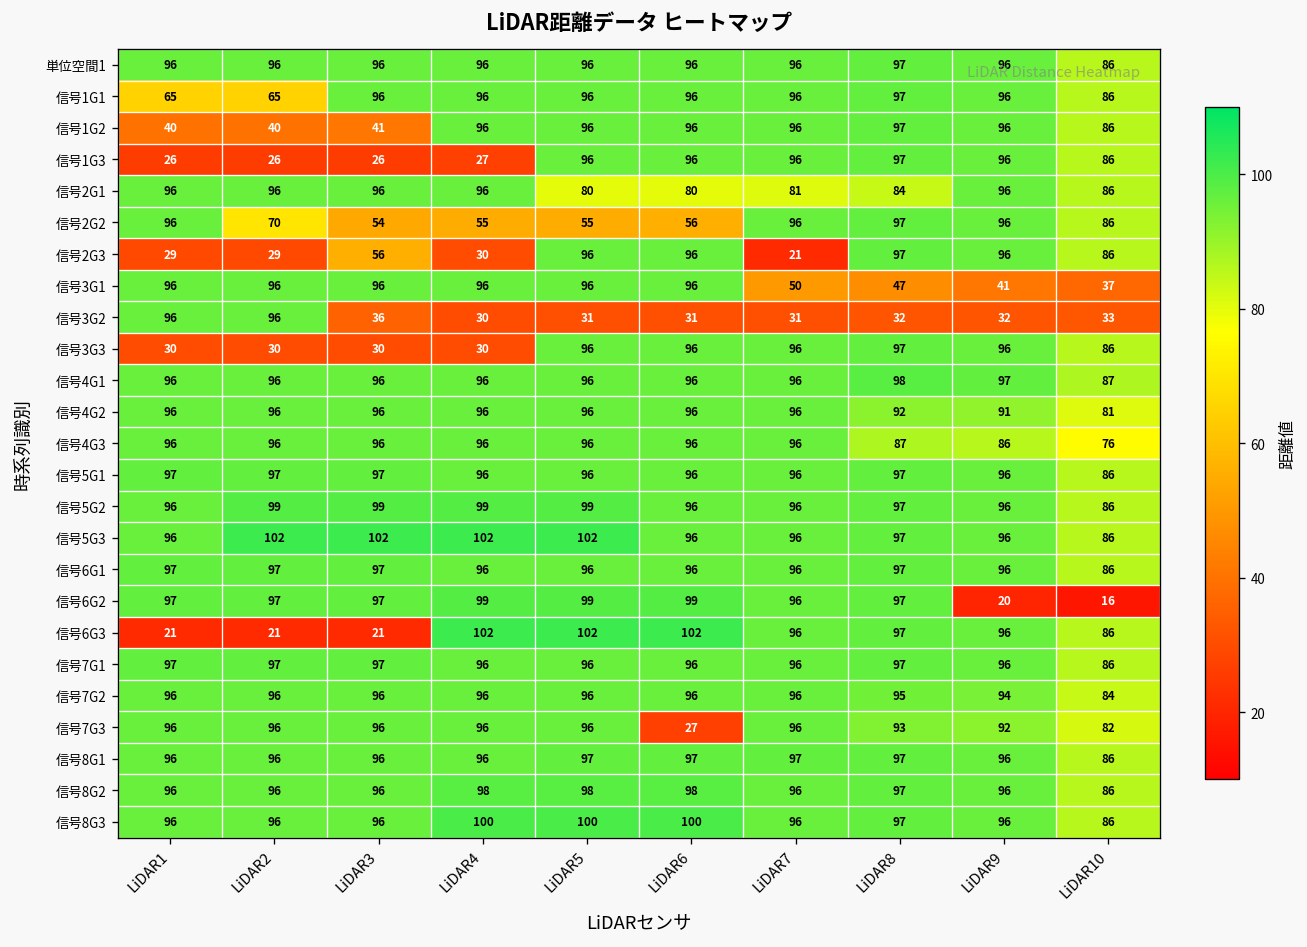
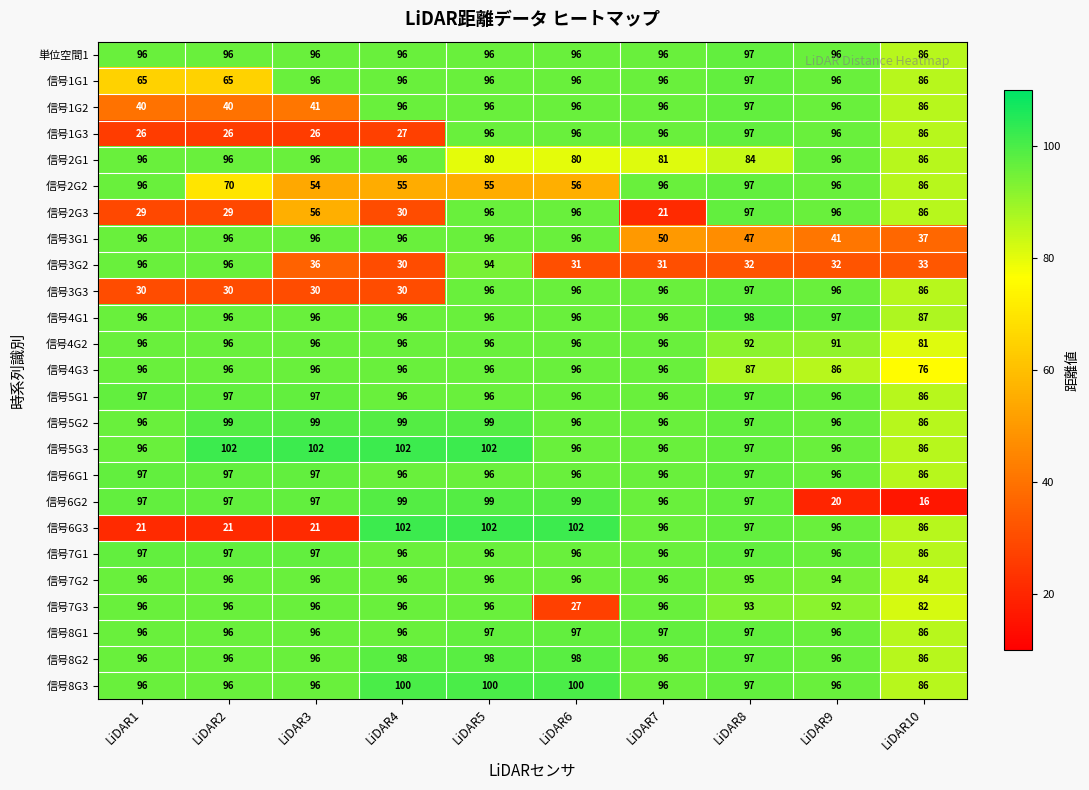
  {
    "信号3G2": {
      "LiDAR1": 96,
      "LiDAR2": 96,
      "LiDAR3": 36,
      "LiDAR4": 30,
-     "LiDAR5": 31,
+     "LiDAR5": 94,
      "LiDAR6": 31,
      "LiDAR7": 31,
      "LiDAR8": 32,
      "LiDAR9": 32,
      "LiDAR10": 33
    }
  }
